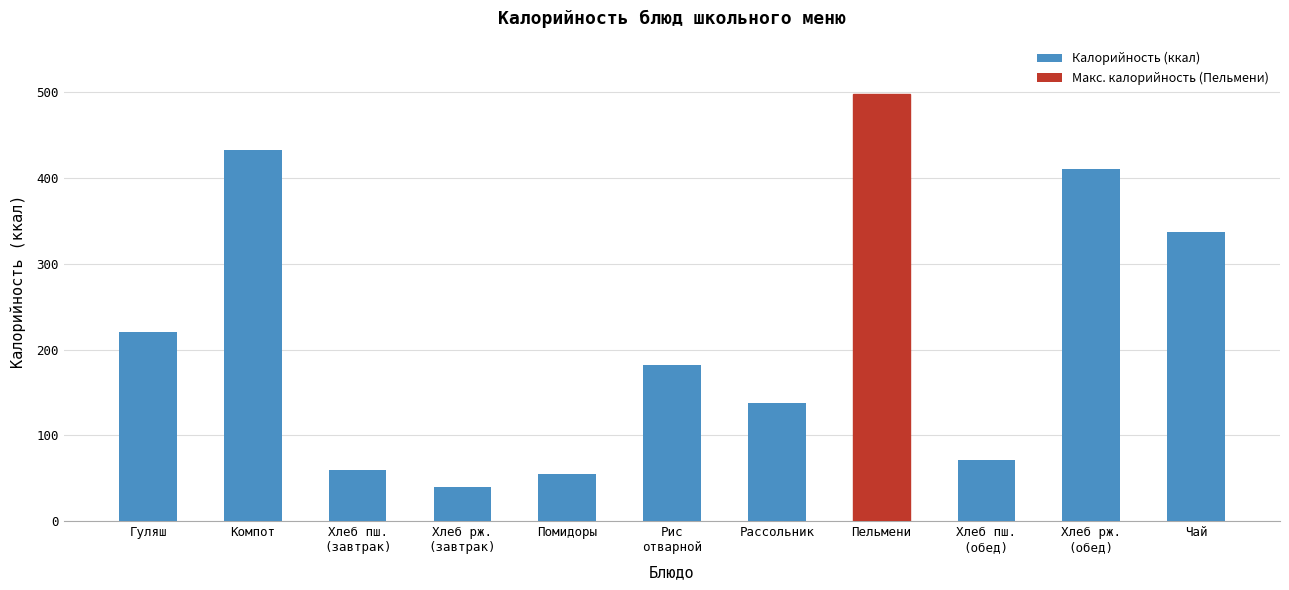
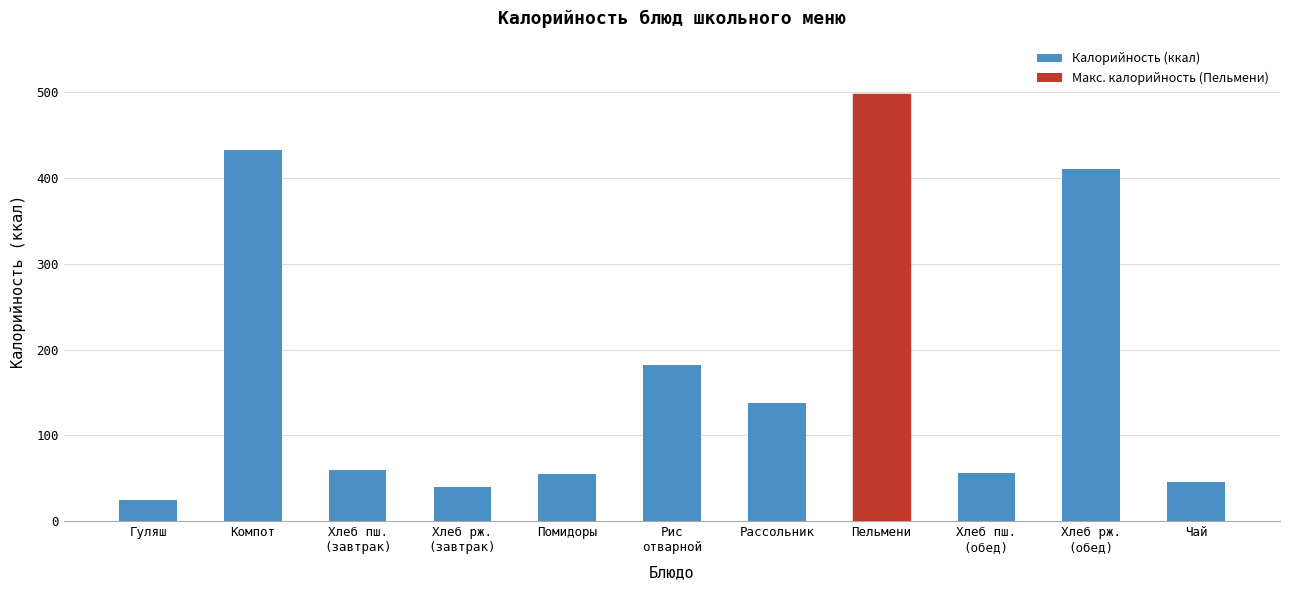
  {
-   "Гуляш": 220,
+   "Гуляш": 20,
    "Компот": 430,
    "Хлеб пш. (завтрак)": 60,
    "Хлеб рж. (завтрак)": 40,
    "Помидоры": 60,
    "Рис отварной": 180,
    "Рассольник": 140,
    "Пельмени": 500,
-   "Хлеб пш. (обед)": 70,
+   "Хлеб пш. (обед)": 60,
    "Хлеб рж. (обед)": 410,
-   "Чай": 340
+   "Чай": 50
  }
